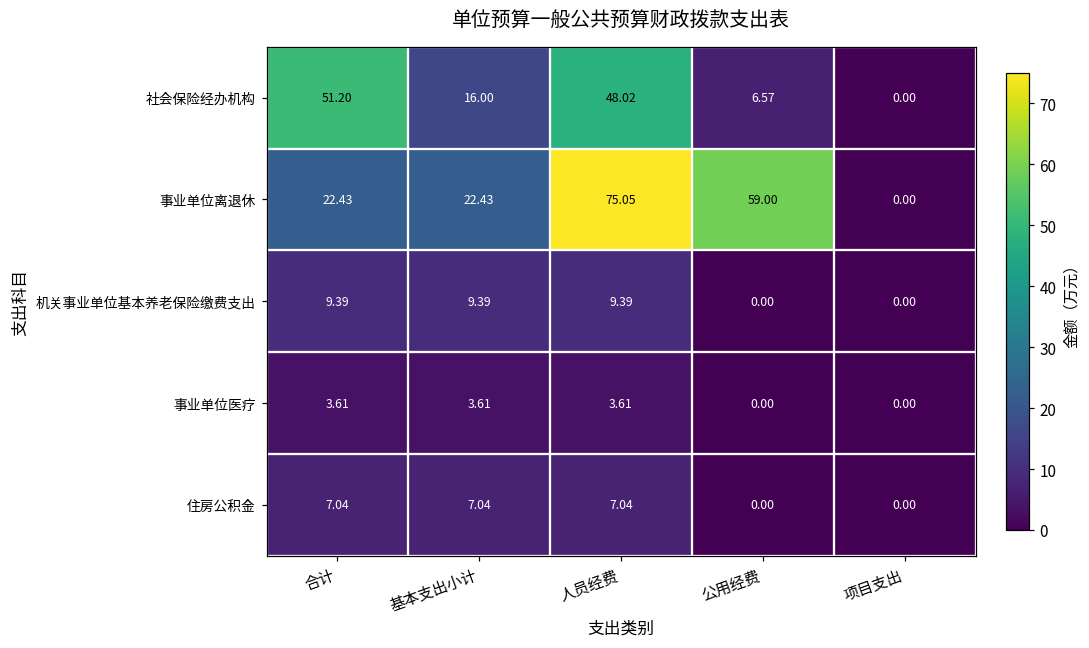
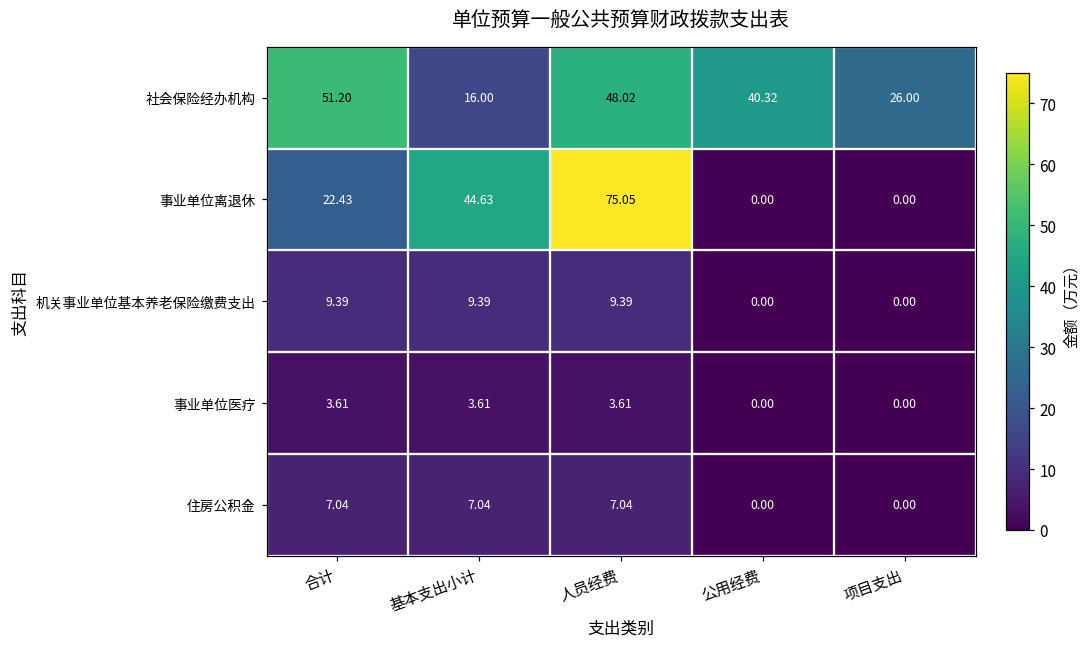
  {
    "社会保险经办机构": {
      "合计": 51.20,
      "基本支出小计": 16.00,
      "人员经费": 48.02,
-     "公用经费": 6.57,
-     "项目支出": 0.00
+     "公用经费": 40.32,
+     "项目支出": 26.00
    },
    "事业单位离退休": {
      "合计": 22.43,
-     "基本支出小计": 22.43,
+     "基本支出小计": 44.63,
      "人员经费": 75.05,
-     "公用经费": 59.00,
+     "公用经费": 0.00,
      "项目支出": 0.00
    },
    "机关事业单位基本养老保险缴费支出": {
      "合计": 9.39,
      "基本支出小计": 9.39,
      "人员经费": 9.39,
      "公用经费": 0.00,
      "项目支出": 0.00
    },
    "事业单位医疗": {
      "合计": 3.61,
      "基本支出小计": 3.61,
      "人员经费": 3.61,
      "公用经费": 0.00,
      "项目支出": 0.00
    },
    "住房公积金": {
      "合计": 7.04,
      "基本支出小计": 7.04,
      "人员经费": 7.04,
      "公用经费": 0.00,
      "项目支出": 0.00
    }
  }
